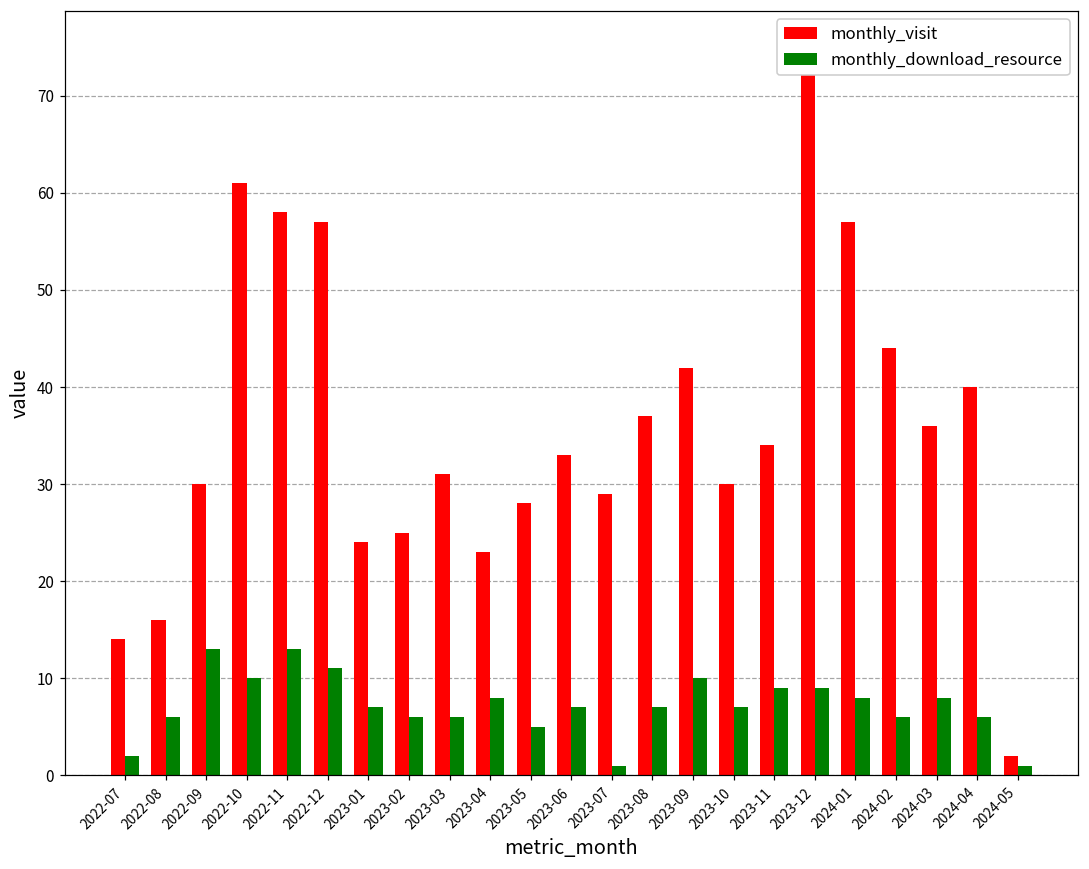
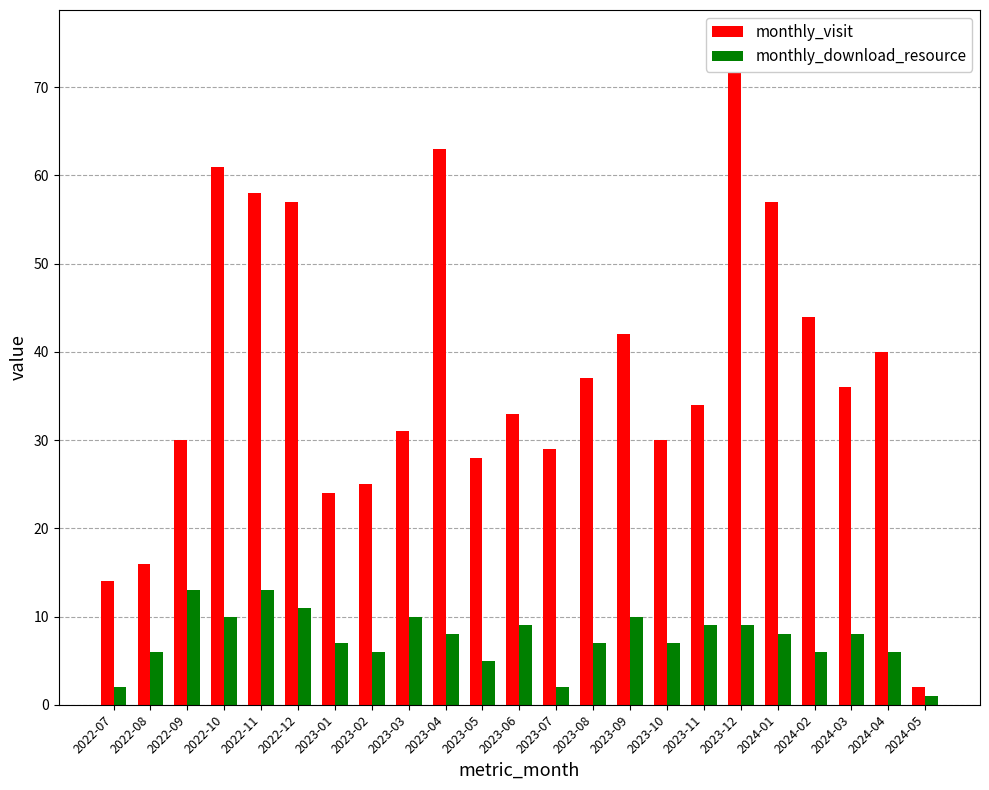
  {
    "monthly_visit": {
      "2022-07": 14,
      "2022-08": 16,
      "2022-09": 30,
      "2022-10": 61,
      "2022-11": 58,
      "2022-12": 57,
      "2023-01": 24,
      "2023-02": 25,
      "2023-03": 31,
-     "2023-04": 23,
+     "2023-04": 63,
      "2023-05": 28,
      "2023-06": 33,
      "2023-07": 29,
      "2023-08": 37,
      "2023-09": 42,
      "2023-10": 30,
      "2023-11": 34,
      "2024-01": 57,
      "2024-02": 44,
      "2024-03": 36,
      "2024-04": 40,
      "2024-05": 2
    },
    "monthly_download_resource": {
      "2022-07": 2,
      "2022-08": 6,
      "2022-09": 13,
      "2022-10": 10,
      "2022-11": 13,
      "2022-12": 11,
      "2023-01": 7,
      "2023-02": 6,
-     "2023-03": 6,
+     "2023-03": 10,
      "2023-04": 8,
      "2023-05": 5,
-     "2023-06": 7,
-     "2023-07": 1,
+     "2023-06": 9,
+     "2023-07": 2,
      "2023-08": 7,
      "2023-09": 10,
      "2023-10": 7,
      "2023-11": 9,
      "2023-12": 9,
      "2024-01": 8,
      "2024-02": 6,
      "2024-03": 8,
      "2024-04": 6,
      "2024-05": 1
    }
  }
